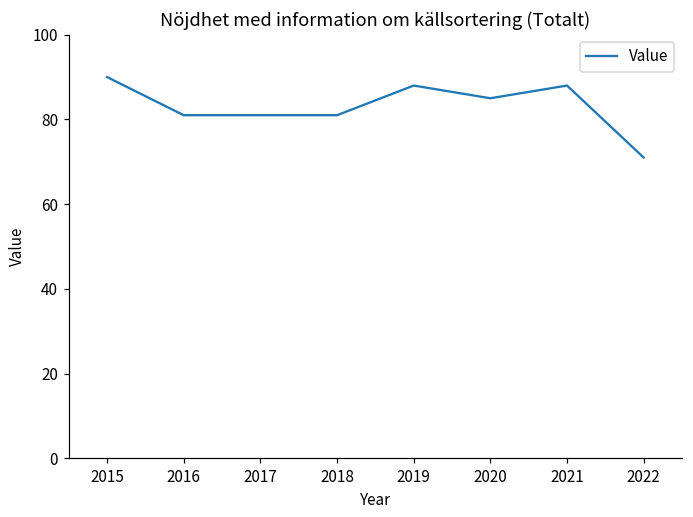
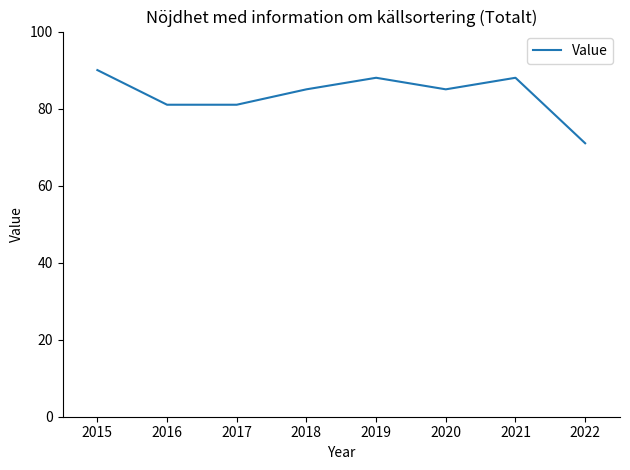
  {
    "2015": 90,
    "2016": 81,
    "2017": 81,
-   "2018": 81,
+   "2018": 85,
    "2019": 88,
    "2020": 85,
    "2021": 88,
    "2022": 71
  }
